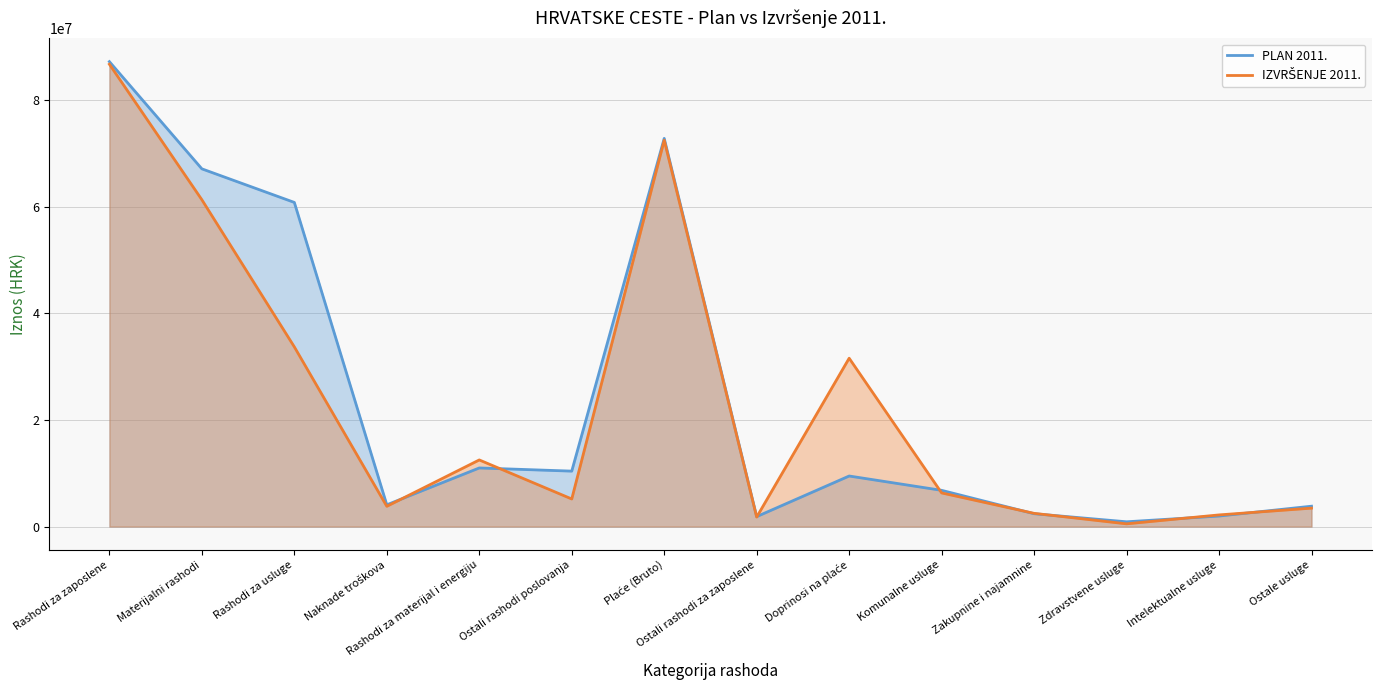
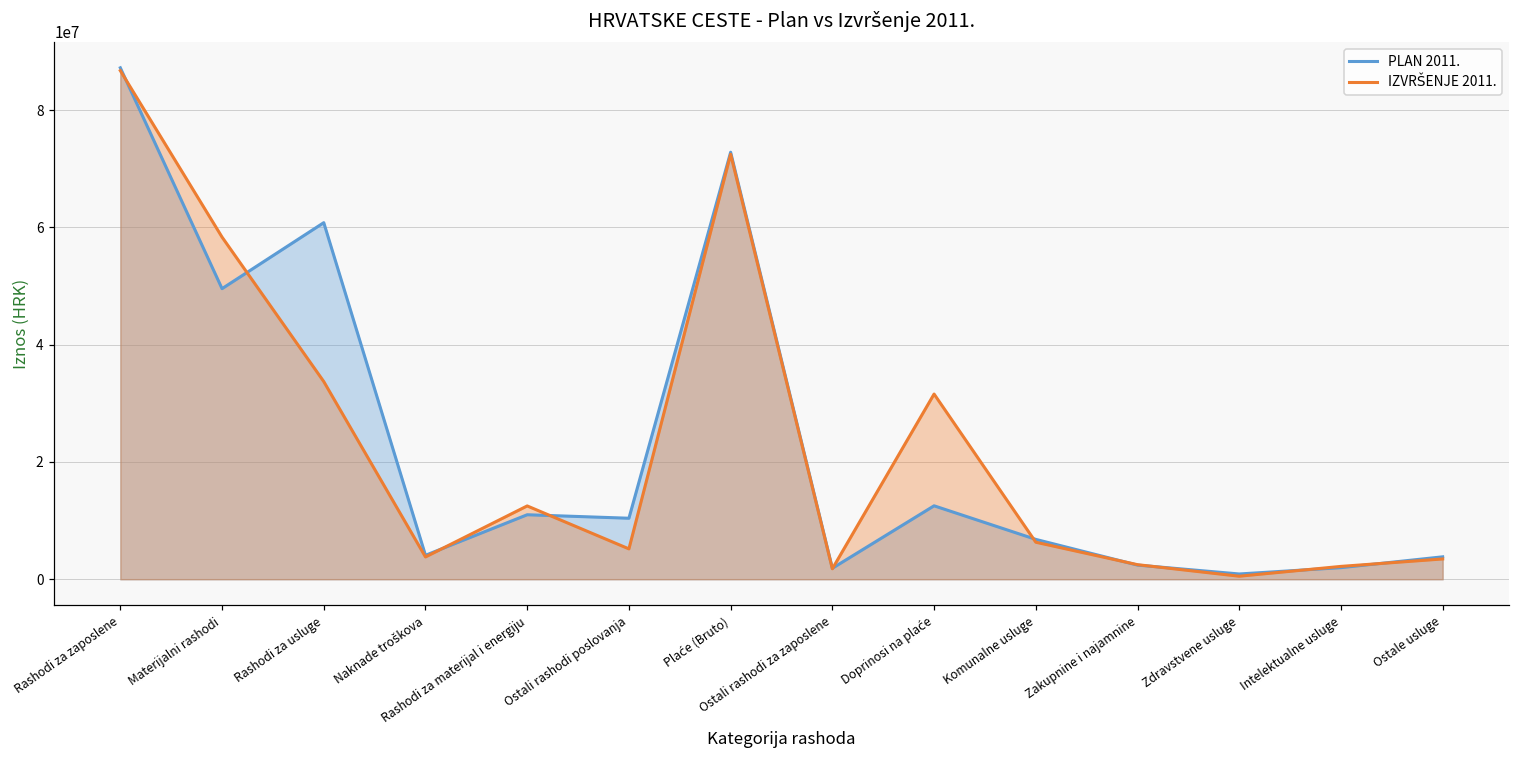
  {
    "PLAN 2011.": {
      "Rashodi za zaposlene": 87000000,
-     "Materijalni rashodi": 67000000,
+     "Materijalni rashodi": 50000000,
      "Rashodi za usluge": 61000000,
      "Rashodi za materijal i energiju": 11000000,
      "Ostali rashodi poslovanja": 10000000,
-     "Doprinosi na plaće": 9000000,
+     "Doprinosi na plaće": 13000000,
      "Komunalne usluge": 7000000
    },
    "IZVRŠENJE 2011.": {
      "Rashodi za zaposlene": 87000000,
-     "Materijalni rashodi": 61000000,
+     "Materijalni rashodi": 58000000,
      "Rashodi za usluge": 34000000,
      "Rashodi za materijal i energiju": 13000000,
      "Ostali rashodi poslovanja": 5000000,
      "Doprinosi na plaće": 32000000,
      "Komunalne usluge": 6000000
    }
  }
